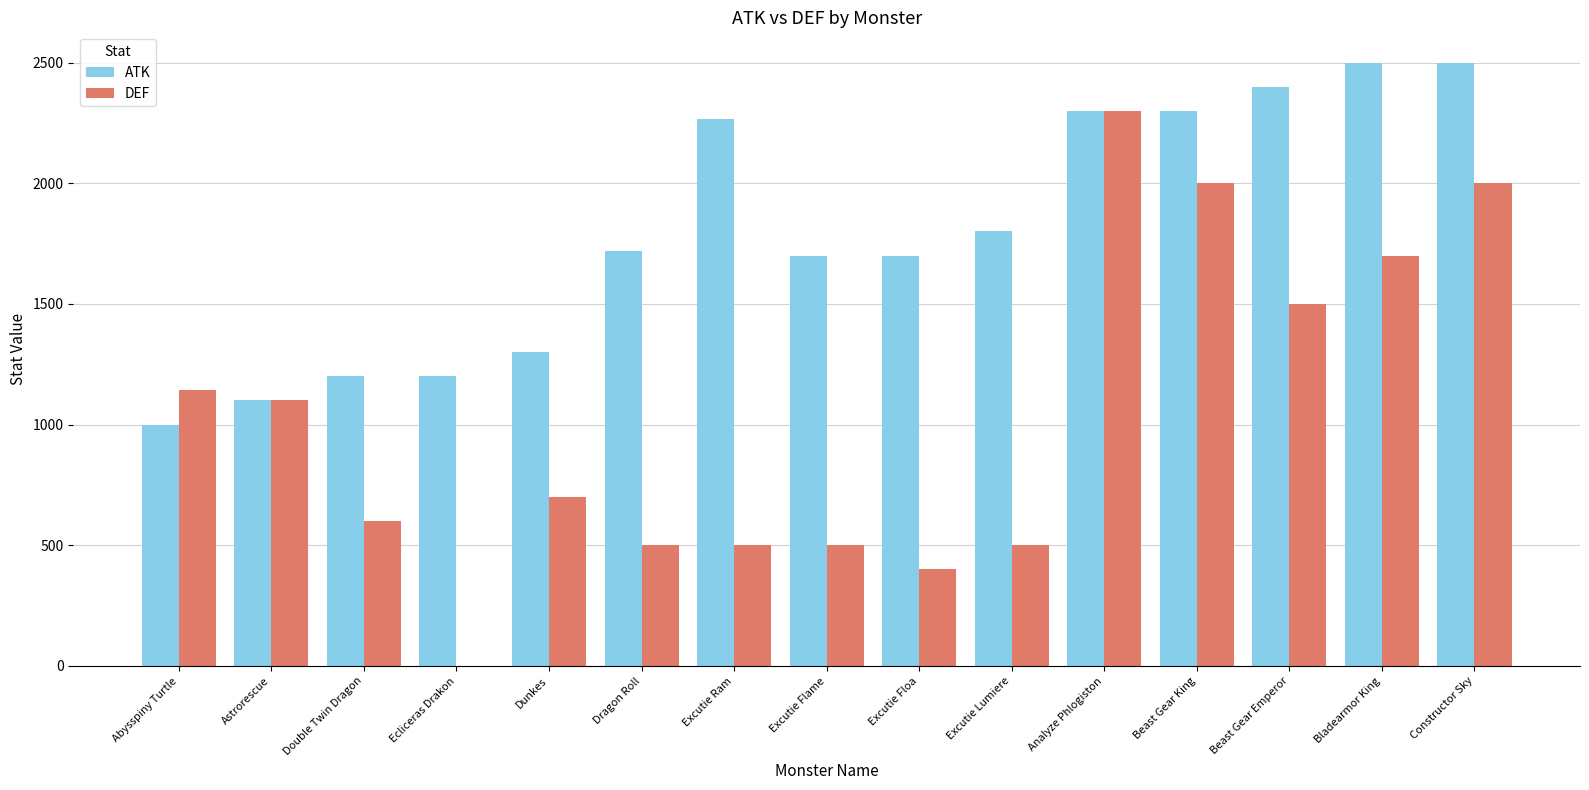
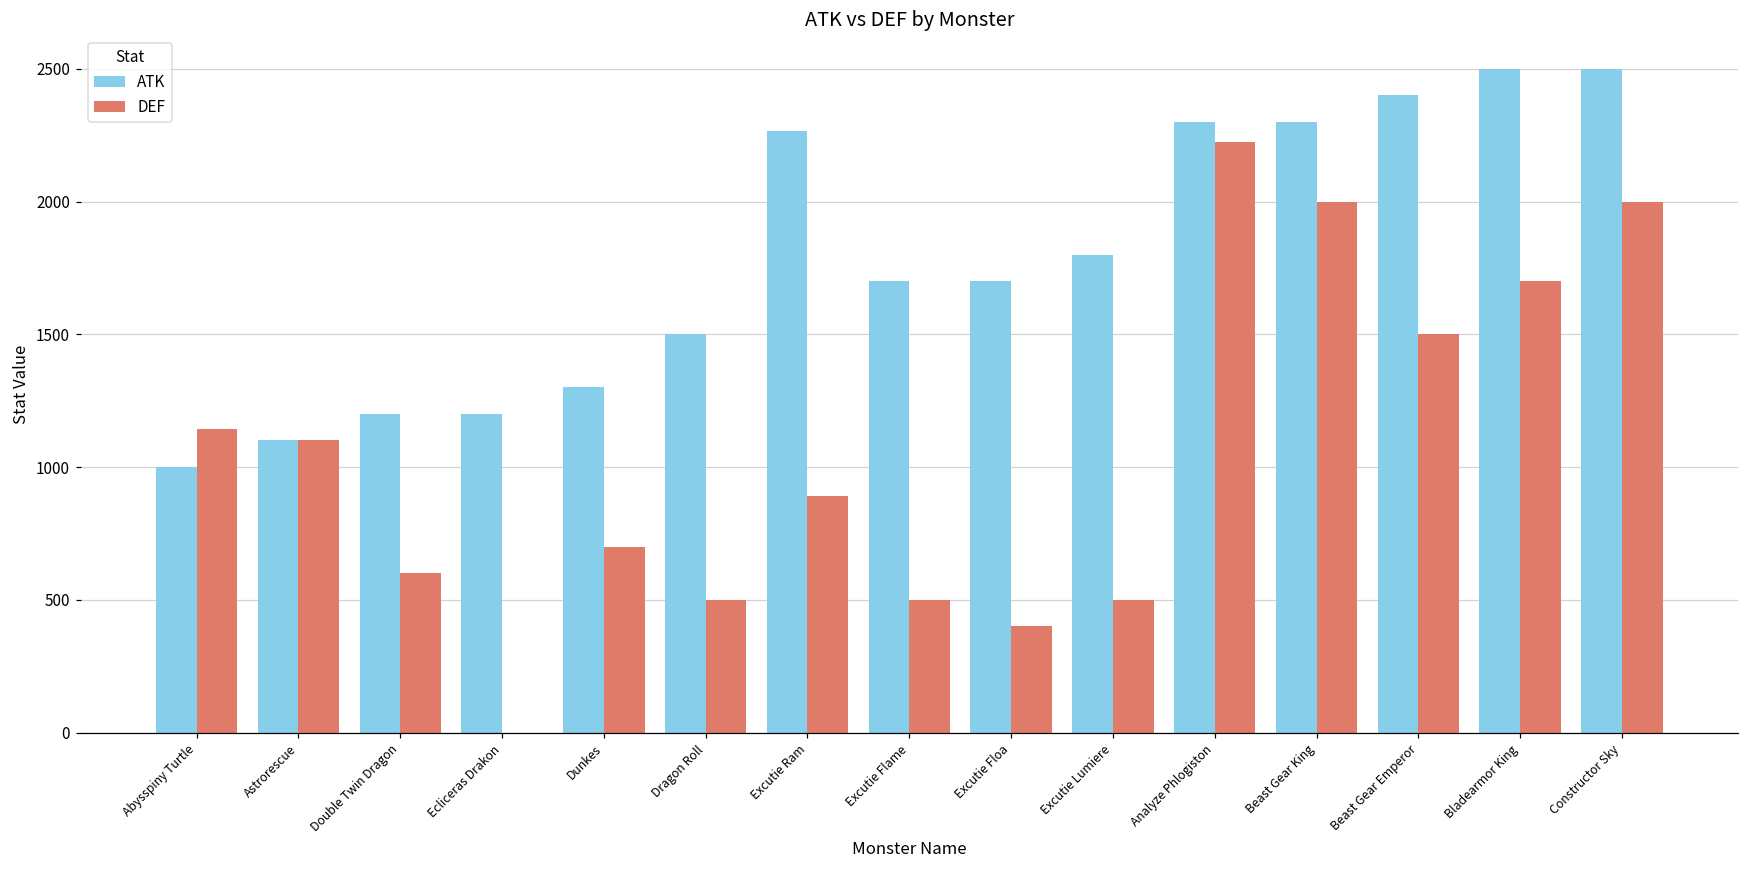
  {
    "ATK": {
      "Abysspiny Turtle": 1000,
      "Astrorescue": 1100,
      "Double Twin Dragon": 1200,
      "Ecliceras Drakon": 1200,
      "Dunkes": 1300,
-     "Dragon Roll": 1720,
+     "Dragon Roll": 1500,
      "Excutie Ram": 2270,
      "Excutie Flame": 1700,
      "Excutie Floa": 1700,
      "Excutie Lumiere": 1800,
      "Analyze Phlogiston": 2300,
      "Beast Gear King": 2300,
      "Beast Gear Emperor": 2400,
      "Bladearmor King": 2500,
      "Constructor Sky": 2500
    },
    "DEF": {
      "Abysspiny Turtle": 1140,
      "Astrorescue": 1100,
      "Double Twin Dragon": 600,
      "Ecliceras Drakon": 0,
      "Dunkes": 700,
      "Dragon Roll": 500,
-     "Excutie Ram": 500,
+     "Excutie Ram": 890,
      "Excutie Flame": 500,
      "Excutie Floa": 400,
      "Excutie Lumiere": 500,
-     "Analyze Phlogiston": 2300,
+     "Analyze Phlogiston": 2220,
      "Beast Gear King": 2000,
      "Beast Gear Emperor": 1500,
      "Bladearmor King": 1700,
      "Constructor Sky": 2000
    }
  }
